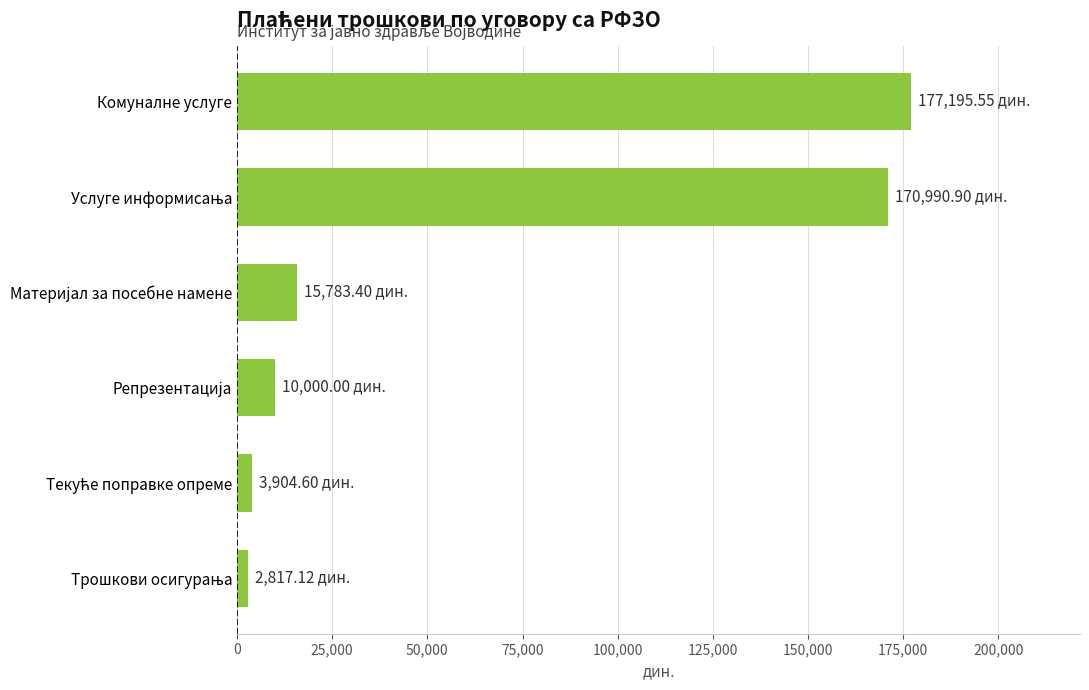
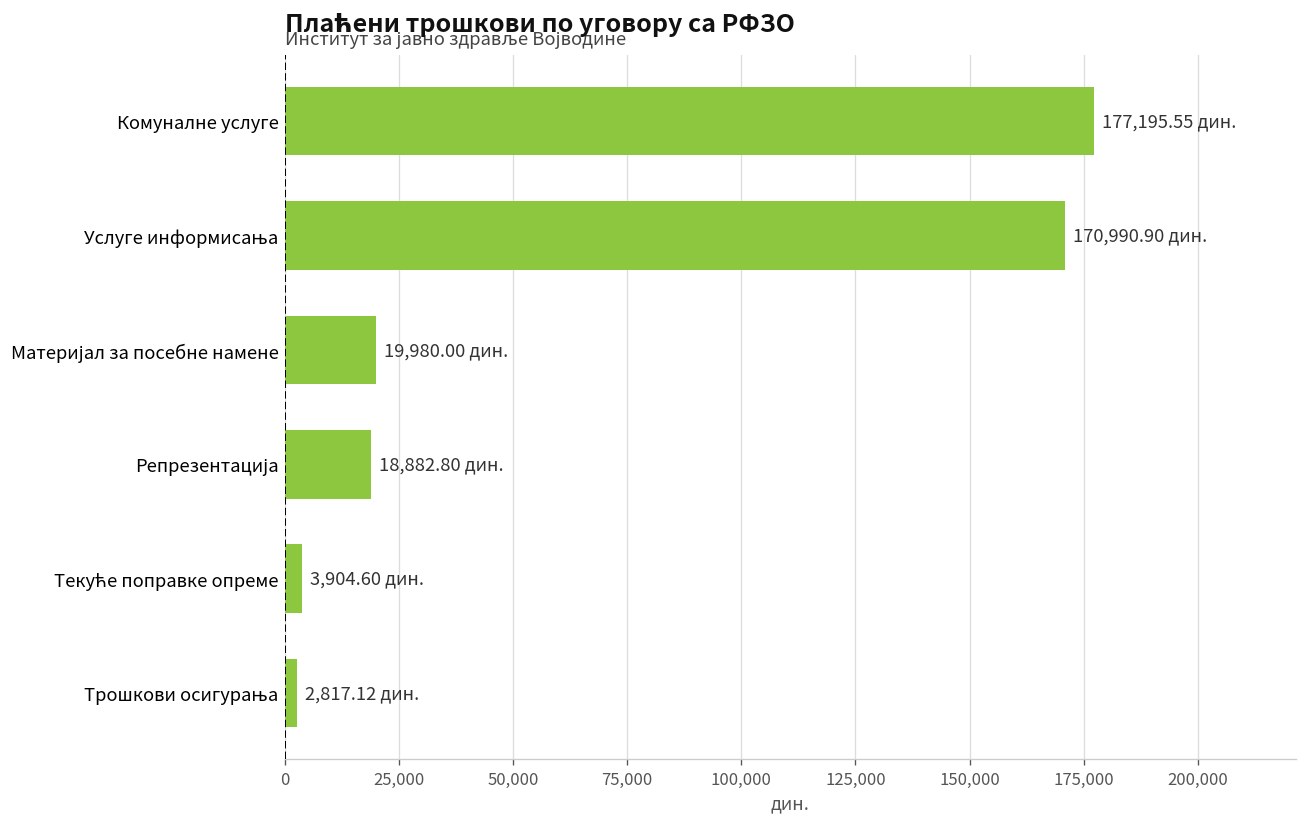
  {
    "Комуналне услуге": "177,195.55",
    "Услуге информисања": "170,990.90",
-   "Материјал за посебне намене": "15,783.40",
-   "Репрезентација": "10,000.00",
+   "Материјал за посебне намене": "19,980.00",
+   "Репрезентација": "18,882.80",
    "Текуће поправке опреме": "3,904.60",
    "Трошкови осигурања": "2,817.12"
  }
